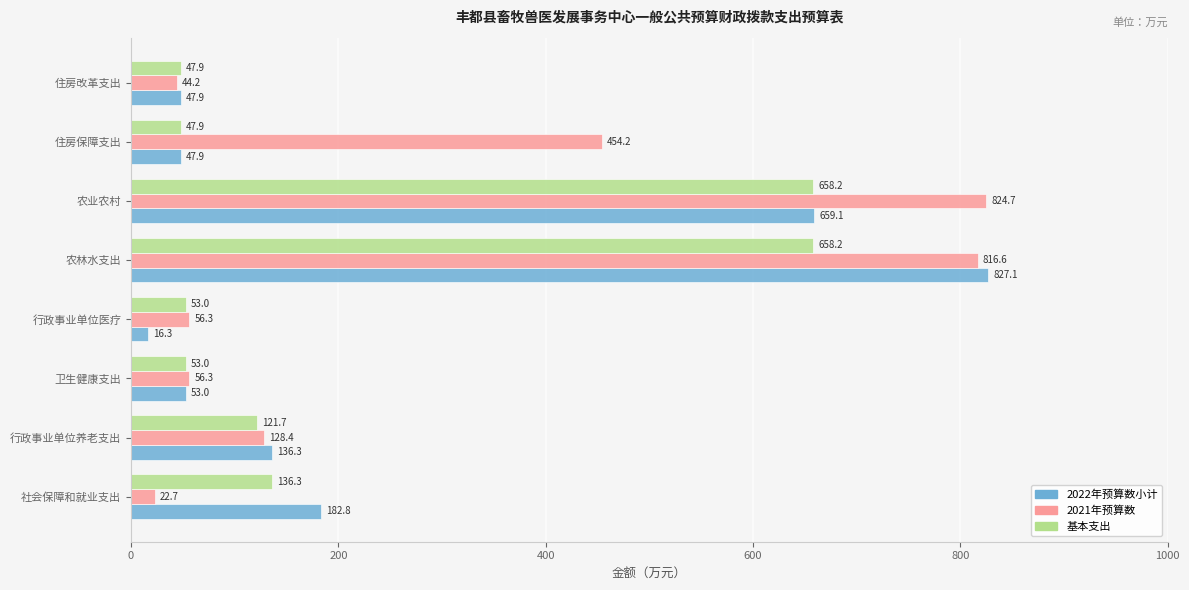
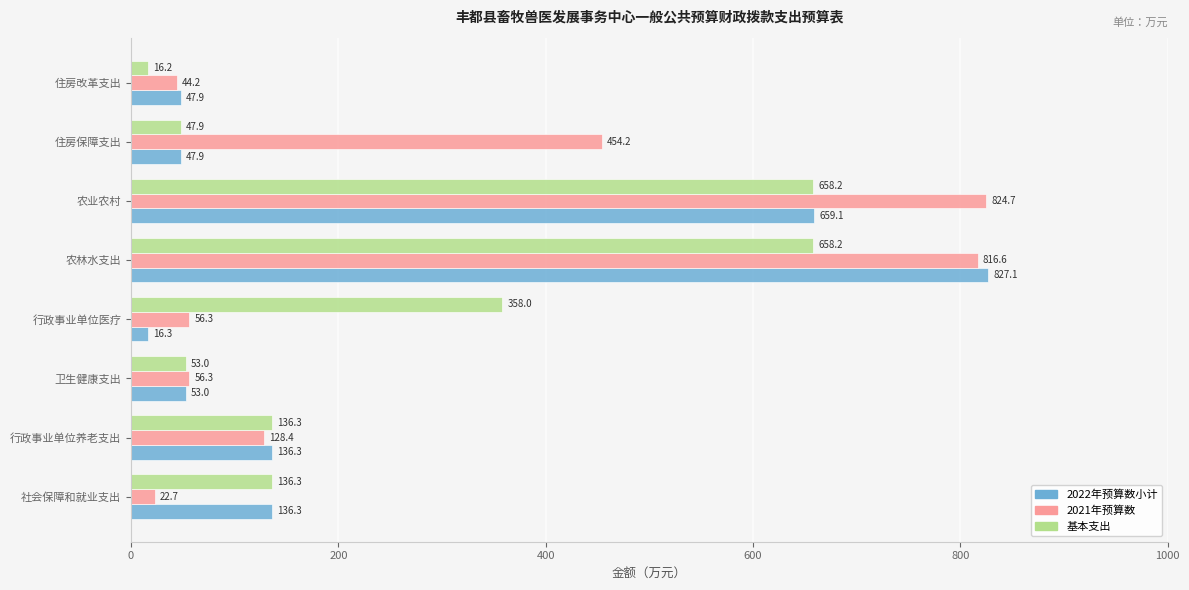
  {
    "2022年预算数小计": {
      "住房改革支出": 47.9,
      "住房保障支出": 47.9,
      "农业农村": 659.1,
      "农林水支出": 827.1,
      "行政事业单位医疗": 16.3,
      "卫生健康支出": 53.0,
      "行政事业单位养老支出": 136.3,
-     "社会保障和就业支出": 182.8
+     "社会保障和就业支出": 136.3
    },
    "2021年预算数": {
      "住房改革支出": 44.2,
      "住房保障支出": 454.2,
      "农业农村": 824.7,
      "农林水支出": 816.6,
      "行政事业单位医疗": 56.3,
      "卫生健康支出": 56.3,
      "行政事业单位养老支出": 128.4,
      "社会保障和就业支出": 22.7
    },
    "基本支出": {
-     "住房改革支出": 47.9,
+     "住房改革支出": 16.2,
      "住房保障支出": 47.9,
      "农业农村": 658.2,
      "农林水支出": 658.2,
-     "行政事业单位医疗": 53.0,
+     "行政事业单位医疗": 358.0,
      "卫生健康支出": 53.0,
-     "行政事业单位养老支出": 121.7,
+     "行政事业单位养老支出": 136.3,
      "社会保障和就业支出": 136.3
    }
  }
